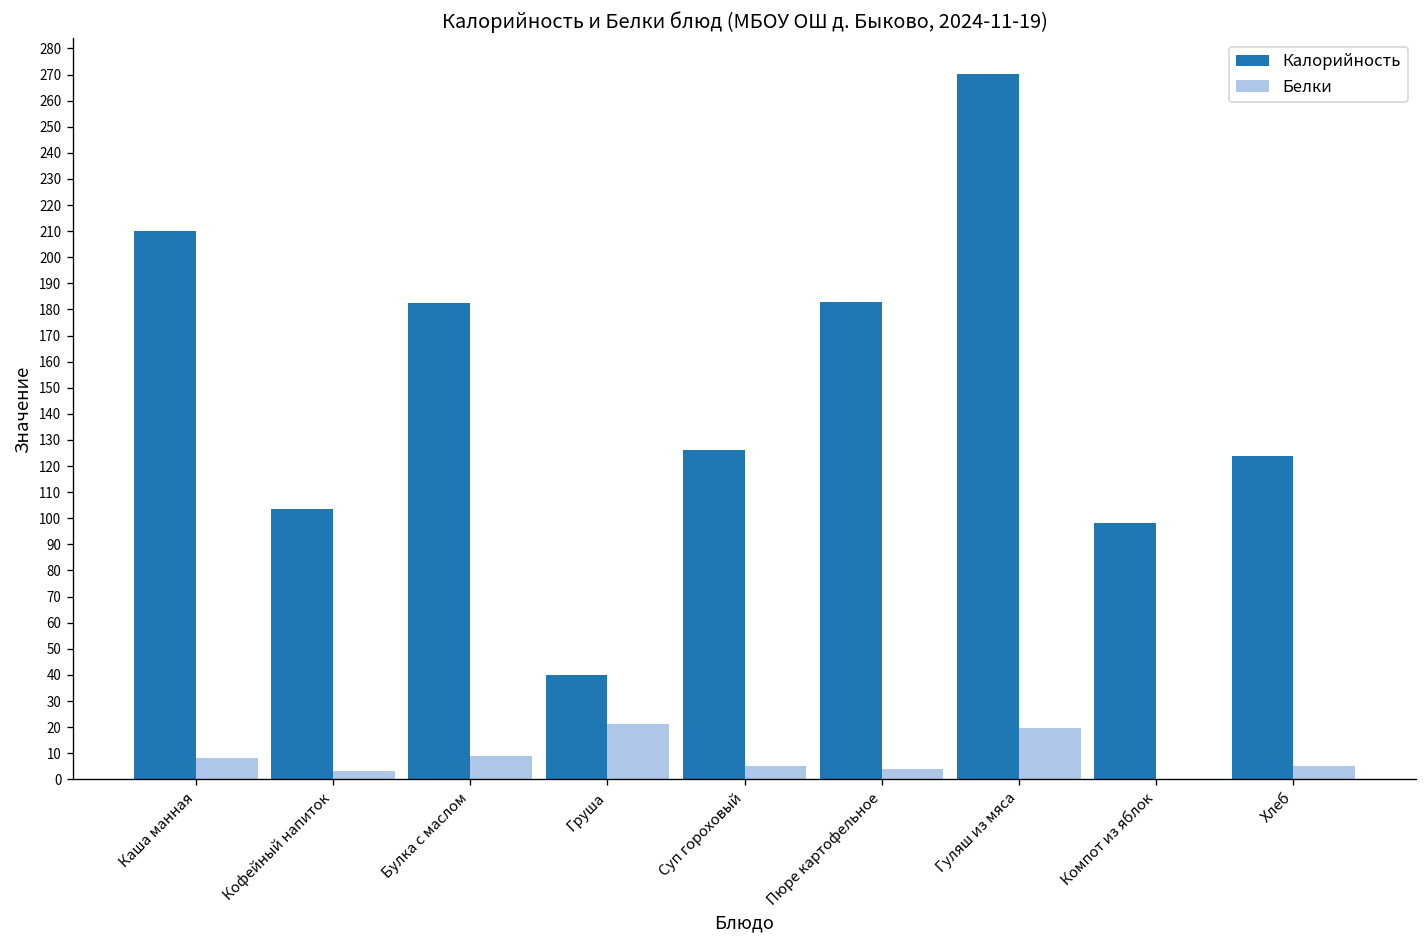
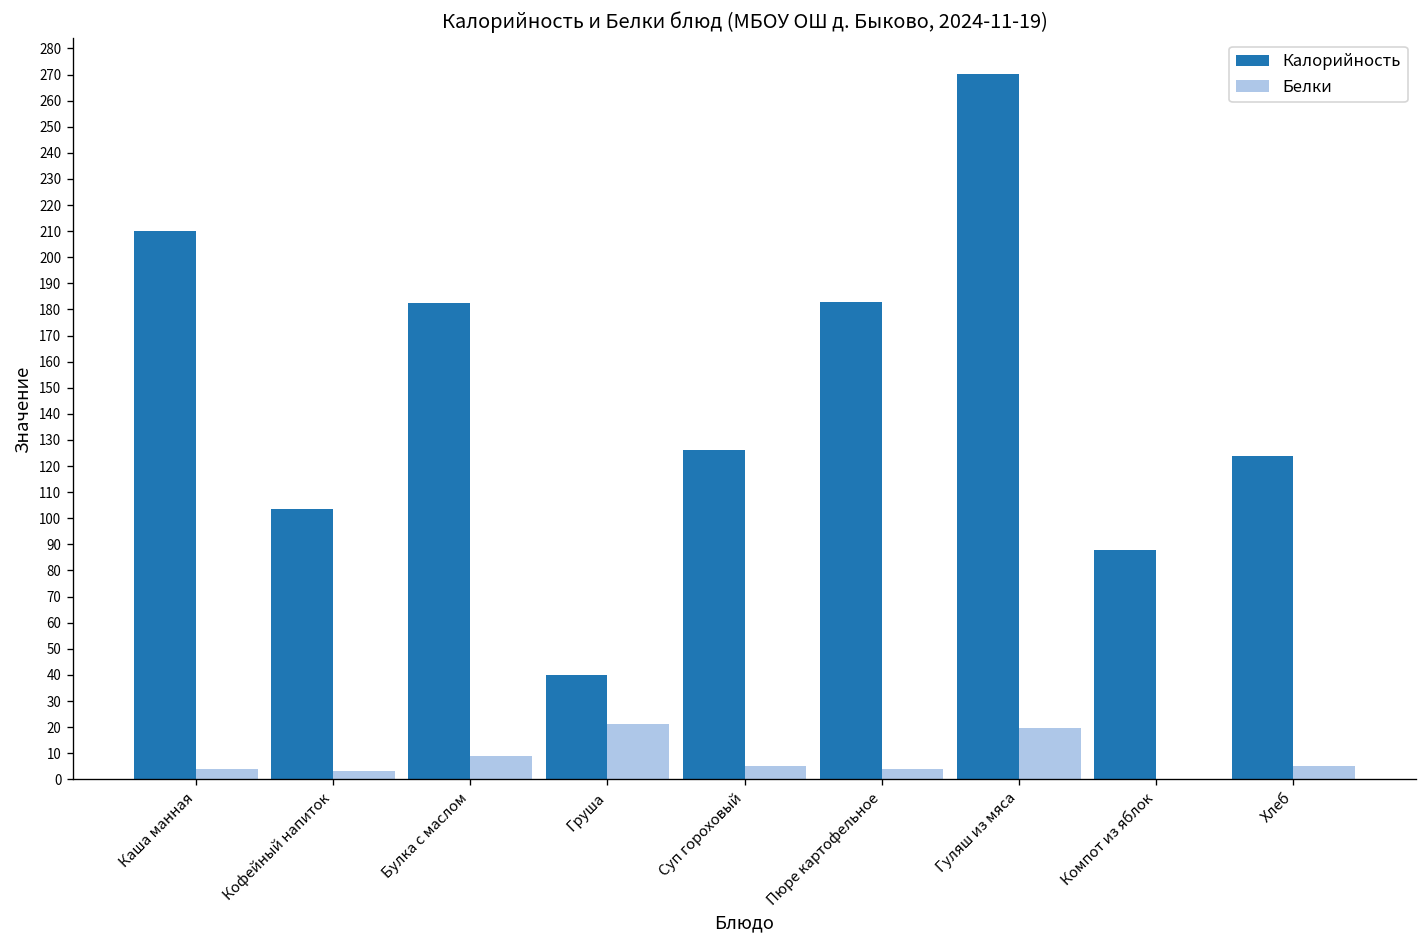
  {
    "Калорийность": {
      "Каша манная": 210,
      "Кофейный напиток": 104,
      "Булка с маслом": 183,
      "Груша": 40,
      "Суп гороховый": 126,
      "Пюре картофельное": 183,
      "Гуляш из мяса": 270,
-     "Компот из яблок": 98,
+     "Компот из яблок": 88,
      "Хлеб": 124
    },
    "Белки": {
-     "Каша манная": 8,
+     "Каша манная": 4,
      "Кофейный напиток": 3,
      "Булка с маслом": 9,
      "Груша": 21,
      "Суп гороховый": 5,
      "Пюре картофельное": 4,
      "Гуляш из мяса": 20,
      "Хлеб": 5
    }
  }
